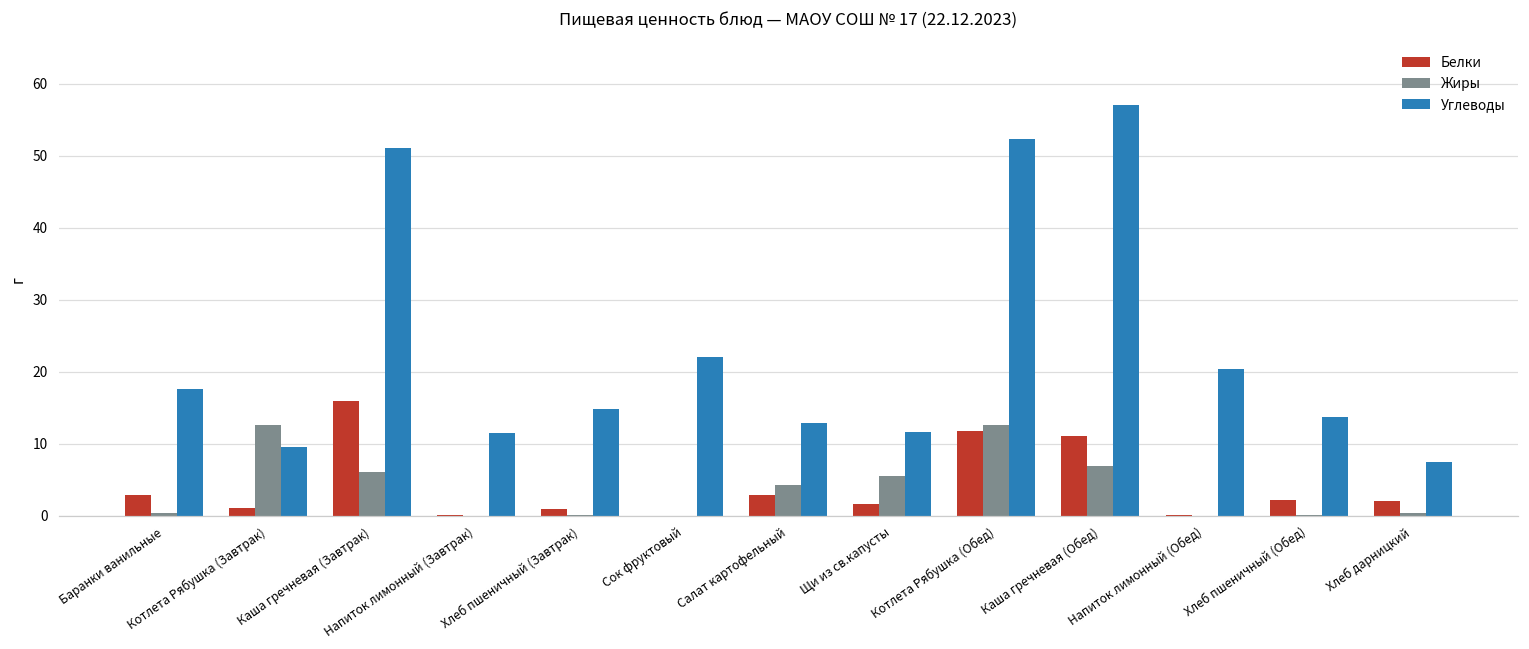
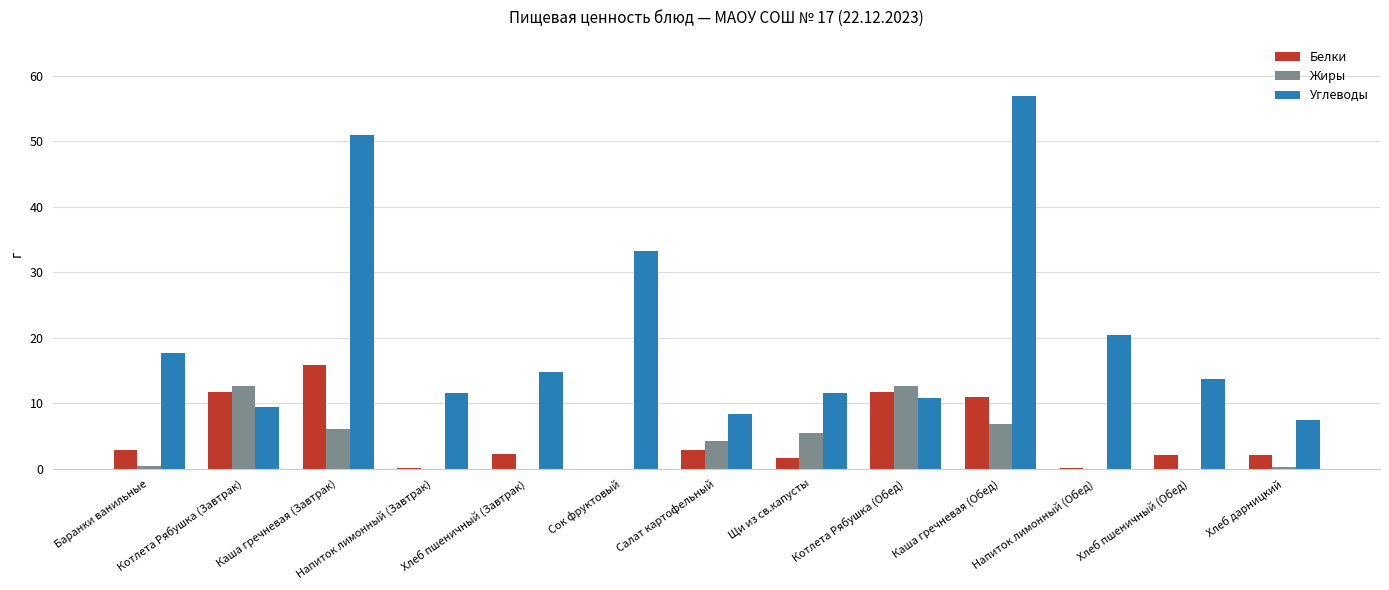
  {
    "Белки": {
      "Баранки ванильные": 3,
-     "Котлета Рябушка (Завтрак)": 1,
+     "Котлета Рябушка (Завтрак)": 12,
      "Каша гречневая (Завтрак)": 16,
-     "Хлеб пшеничный (Завтрак)": 1,
+     "Хлеб пшеничный (Завтрак)": 2,
      "Сок фруктовый": 0,
      "Салат картофельный": 3,
      "Щи из св.капусты": 2,
      "Котлета Рябушка (Обед)": 12,
      "Каша гречневая (Обед)": 11,
      "Хлеб пшеничный (Обед)": 2,
      "Хлеб дарницкий": 2
    },
    "Жиры": {
      "Котлета Рябушка (Завтрак)": 13,
      "Каша гречневая (Завтрак)": 6,
      "Напиток лимонный (Завтрак)": 0,
      "Сок фруктовый": 0,
      "Салат картофельный": 4,
      "Щи из св.капусты": 5,
      "Котлета Рябушка (Обед)": 13,
      "Каша гречневая (Обед)": 7,
      "Напиток лимонный (Обед)": 0
    },
    "Углеводы": {
      "Баранки ванильные": 18,
      "Котлета Рябушка (Завтрак)": 10,
      "Каша гречневая (Завтрак)": 51,
      "Напиток лимонный (Завтрак)": 12,
      "Хлеб пшеничный (Завтрак)": 15,
-     "Сок фруктовый": 22,
-     "Салат картофельный": 13,
+     "Сок фруктовый": 33,
+     "Салат картофельный": 8,
      "Щи из св.капусты": 12,
-     "Котлета Рябушка (Обед)": 52,
+     "Котлета Рябушка (Обед)": 11,
      "Каша гречневая (Обед)": 57,
      "Напиток лимонный (Обед)": 20,
      "Хлеб пшеничный (Обед)": 14,
      "Хлеб дарницкий": 7
    }
  }
